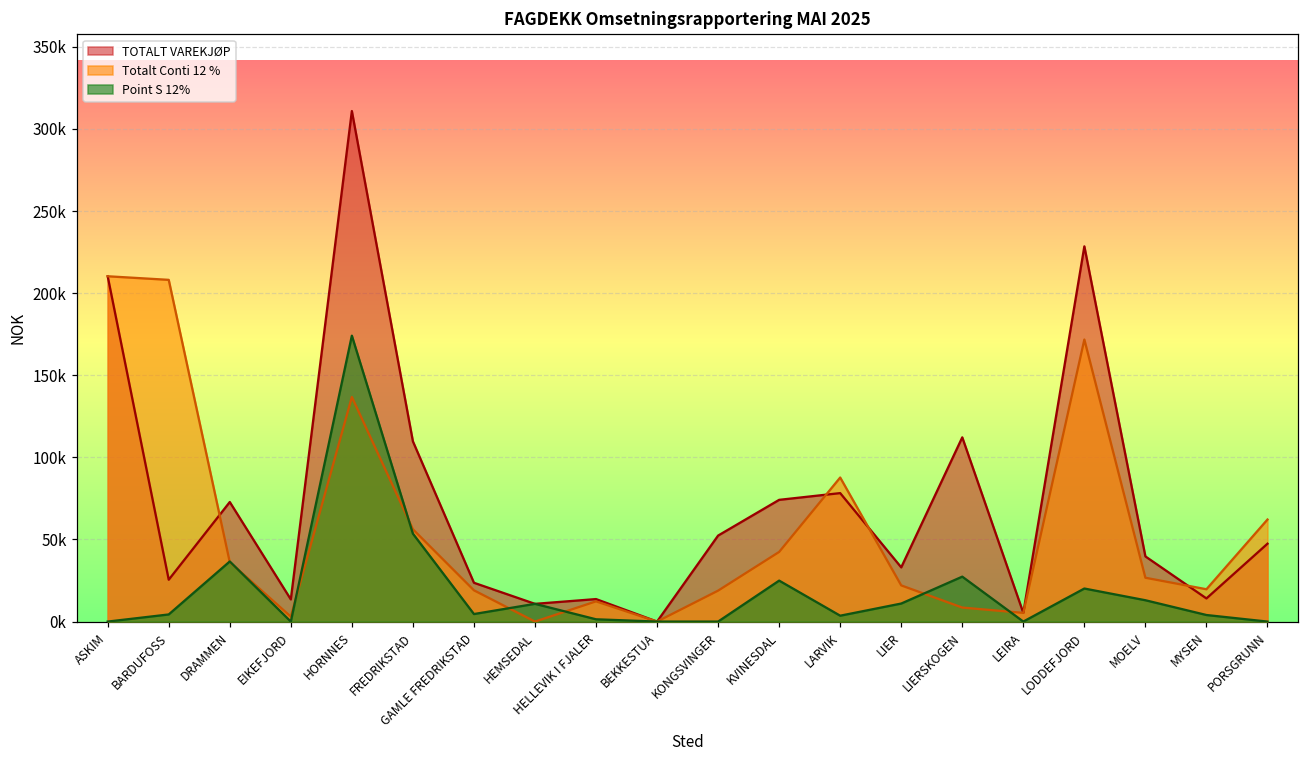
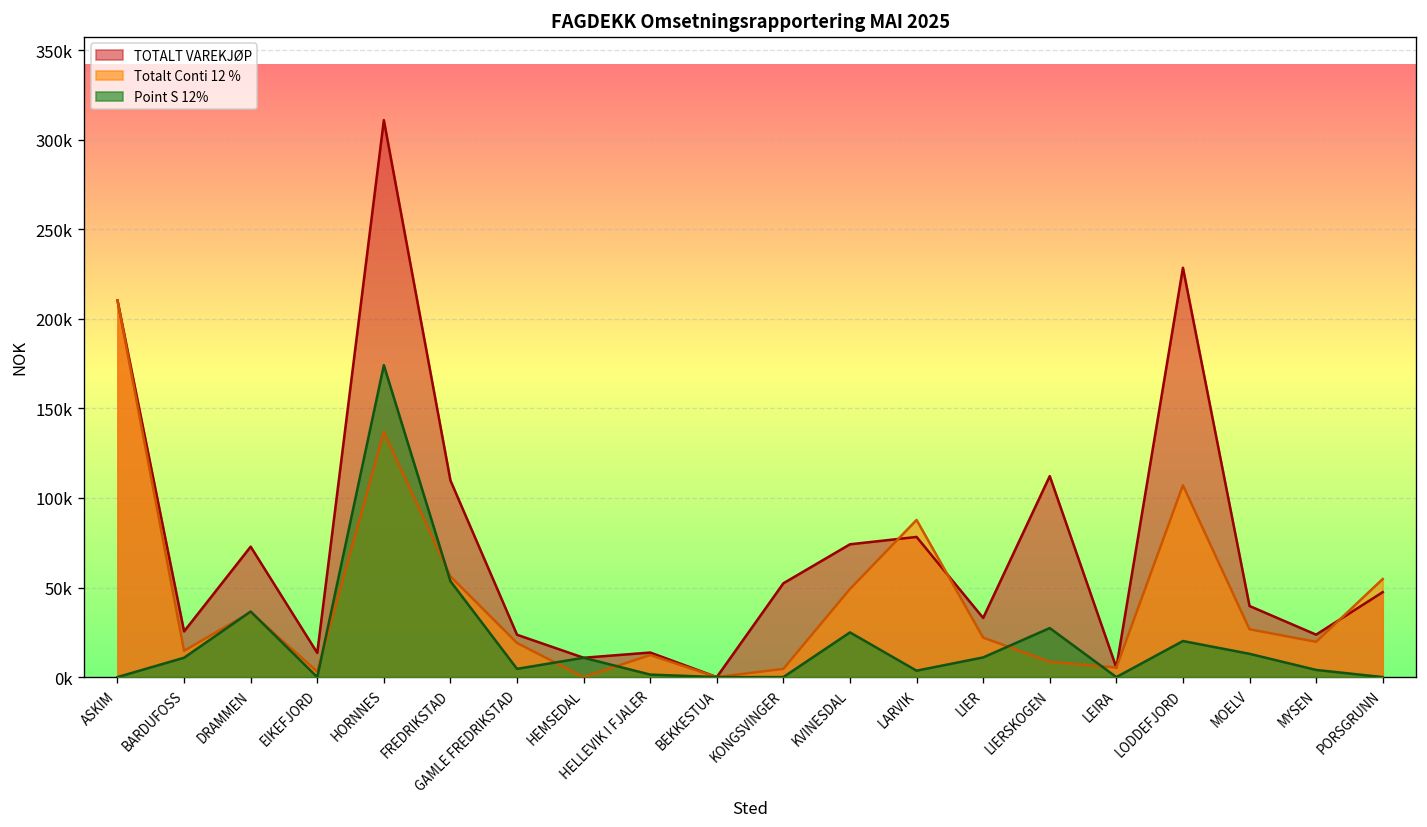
  {
    "TOTALT VAREKJØP": {
      "BARDUFOSS": 25000,
      "DRAMMEN": 73000,
      "EIKEFJORD": 14000,
      "HORNNES": 311000,
      "FREDRIKSTAD": 110000,
      "GAMLE FREDRIKSTAD": 24000,
      "KONGSVINGER": 52000,
      "KVINESDAL": 74000,
      "LARVIK": 78000,
      "LIER": 33000,
      "LIERSKOGEN": 112000,
      "LODDEFJORD": 228000,
      "MOELV": 40000,
-     "MYSEN": 14000,
+     "MYSEN": 24000,
      "PORSGRUNN": 47000
    },
    "Totalt Conti 12 %": {
-     "BARDUFOSS": 208000,
+     "BARDUFOSS": 15000,
      "EIKEFJORD": 3000,
      "HORNNES": 137000,
      "FREDRIKSTAD": 56000,
      "GAMLE FREDRIKSTAD": 19000,
      "HEMSEDAL": 0,
-     "KONGSVINGER": 19000,
-     "KVINESDAL": 42000,
+     "KONGSVINGER": 5000,
+     "KVINESDAL": 49000,
      "LARVIK": 88000,
      "LIER": 22000,
      "LIERSKOGEN": 9000,
-     "LODDEFJORD": 172000,
+     "LODDEFJORD": 107000,
      "MOELV": 27000,
      "MYSEN": 20000,
-     "PORSGRUNN": 62000
+     "PORSGRUNN": 55000
    },
    "Point S 12%": {
      "ASKIM": 0,
-     "BARDUFOSS": 4000,
+     "BARDUFOSS": 11000,
      "EIKEFJORD": 0,
      "HORNNES": 174000,
      "FREDRIKSTAD": 54000,
      "GAMLE FREDRIKSTAD": 5000,
      "HELLEVIK I FJALER": 1000,
      "KONGSVINGER": 0,
      "KVINESDAL": 25000,
      "LARVIK": 4000,
      "LIER": 11000,
      "LIERSKOGEN": 27000,
      "LEIRA": 0,
      "LODDEFJORD": 20000,
      "MOELV": 13000,
      "MYSEN": 4000,
      "PORSGRUNN": 0
    }
  }
